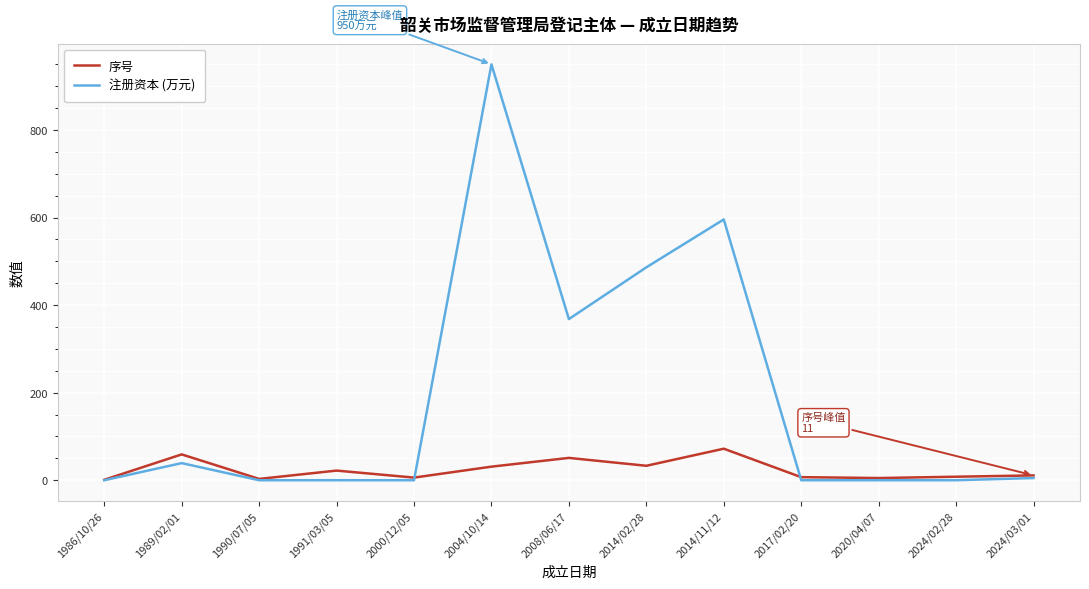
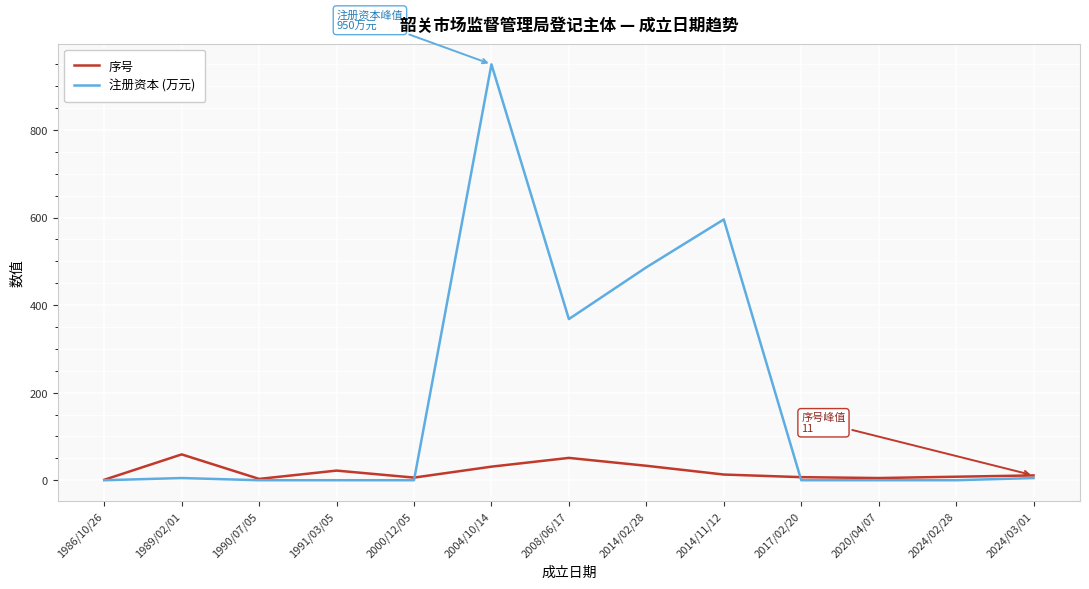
  {
    "序号": {
      "1989/02/01": 60,
      "1991/03/05": 20,
      "2000/12/05": 10,
      "2004/10/14": 30,
      "2008/06/17": 50,
      "2014/02/28": 30,
-     "2014/11/12": 70,
+     "2014/11/12": 10,
      "2024/03/01": 10
    },
    "注册资本 (万元)": {
-     "1989/02/01": 40,
+     "1989/02/01": 10,
      "1991/03/05": 0,
      "2000/12/05": 0,
      "2008/06/17": 370,
      "2014/02/28": 490,
      "2014/11/12": 600,
      "2017/02/20": 0,
      "2024/02/28": 0,
      "2024/03/01": 10
    }
  }
